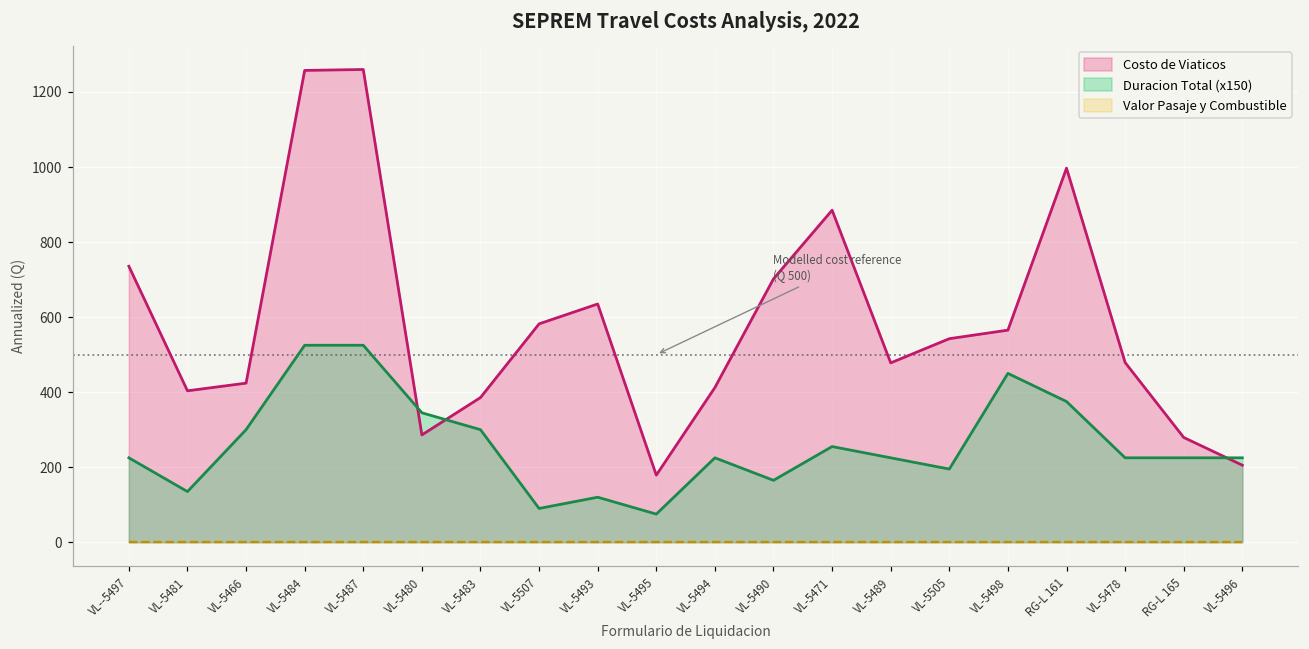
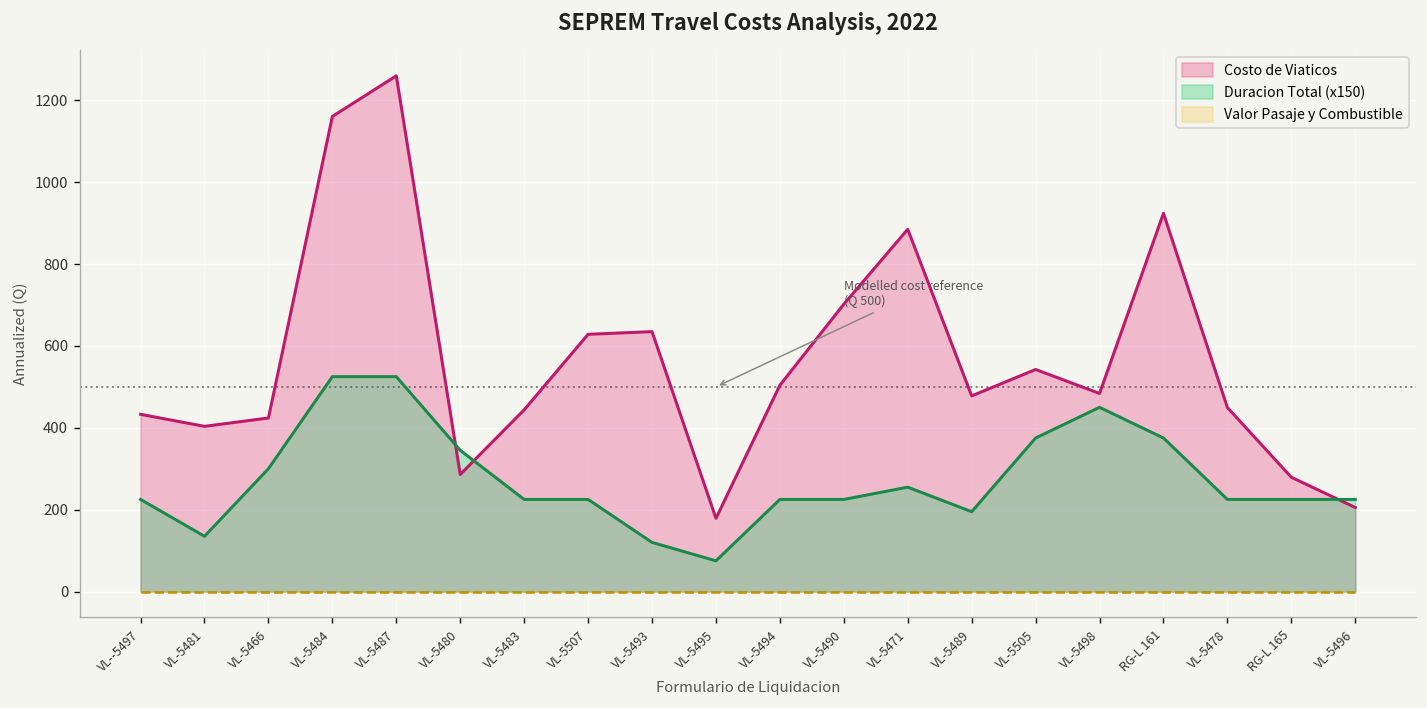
  {
    "Costo de Viaticos": {
-     "VL--5497": 740,
+     "VL--5497": 430,
      "VL-5481": 400,
      "VL-5466": 420,
-     "VL-5484": 1260,
+     "VL-5484": 1160,
      "VL-5487": 1260,
      "VL-5480": 290,
-     "VL-5483": 390,
-     "VL-5507": 580,
+     "VL-5483": 440,
+     "VL-5507": 630,
      "VL-5493": 640,
      "VL-5495": 180,
-     "VL-5494": 410,
+     "VL-5494": 500,
      "VL-5471": 890,
      "VL-5489": 480,
      "VL-5505": 540,
-     "VL-5498": 570,
-     "RG-L 161": 1000,
-     "VL-5478": 480,
+     "VL-5498": 480,
+     "RG-L 161": 920,
+     "VL-5478": 450,
      "RG-L 165": 280,
      "VL-5496": 210
    },
    "Duracion Total (x150)": {
      "VL--5497": 230,
      "VL-5481": 140,
      "VL-5466": 300,
      "VL-5484": 530,
      "VL-5487": 530,
      "VL-5480": 350,
-     "VL-5483": 300,
-     "VL-5507": 90,
+     "VL-5483": 230,
+     "VL-5507": 230,
      "VL-5493": 120,
      "VL-5495": 80,
      "VL-5494": 230,
-     "VL-5490": 170,
+     "VL-5490": 230,
      "VL-5471": 260,
-     "VL-5489": 230,
-     "VL-5505": 200,
+     "VL-5489": 200,
+     "VL-5505": 380,
      "VL-5498": 450,
      "RG-L 161": 380,
      "VL-5478": 230,
      "RG-L 165": 230,
      "VL-5496": 230
    },
    "Valor Pasaje y Combustible": {
      "VL--5497": 0,
      "VL-5481": 0,
      "VL-5466": 0,
      "VL-5484": 0,
      "VL-5487": 0,
      "VL-5480": 0,
      "VL-5483": 0,
      "VL-5507": 0,
      "VL-5493": 0,
      "VL-5495": 0,
      "VL-5494": 0,
      "VL-5490": 0,
      "VL-5471": 0,
      "VL-5489": 0,
      "VL-5505": 0,
      "VL-5498": 0,
      "RG-L 161": 0,
      "VL-5478": 0,
      "RG-L 165": 0,
      "VL-5496": 0
    }
  }
